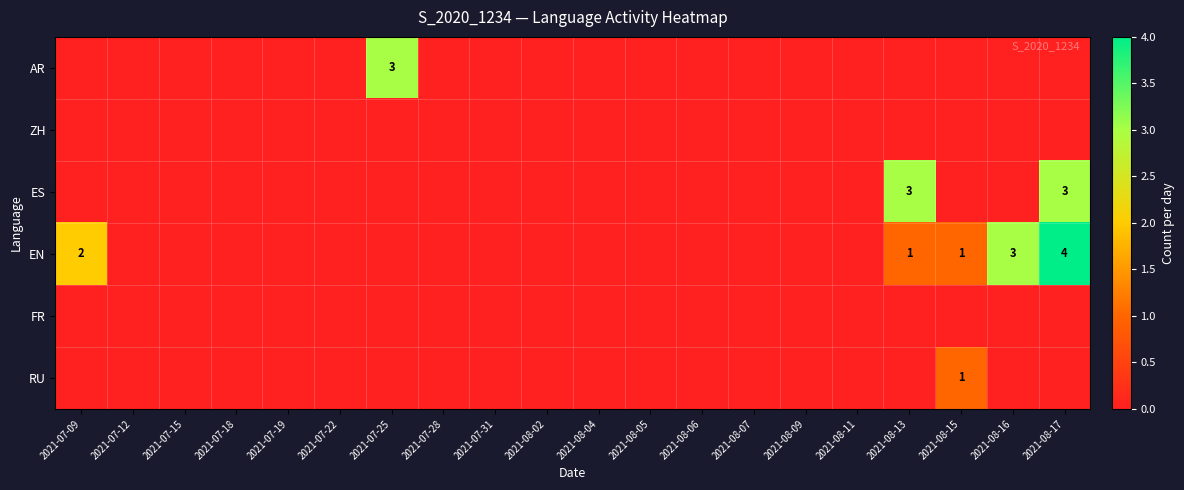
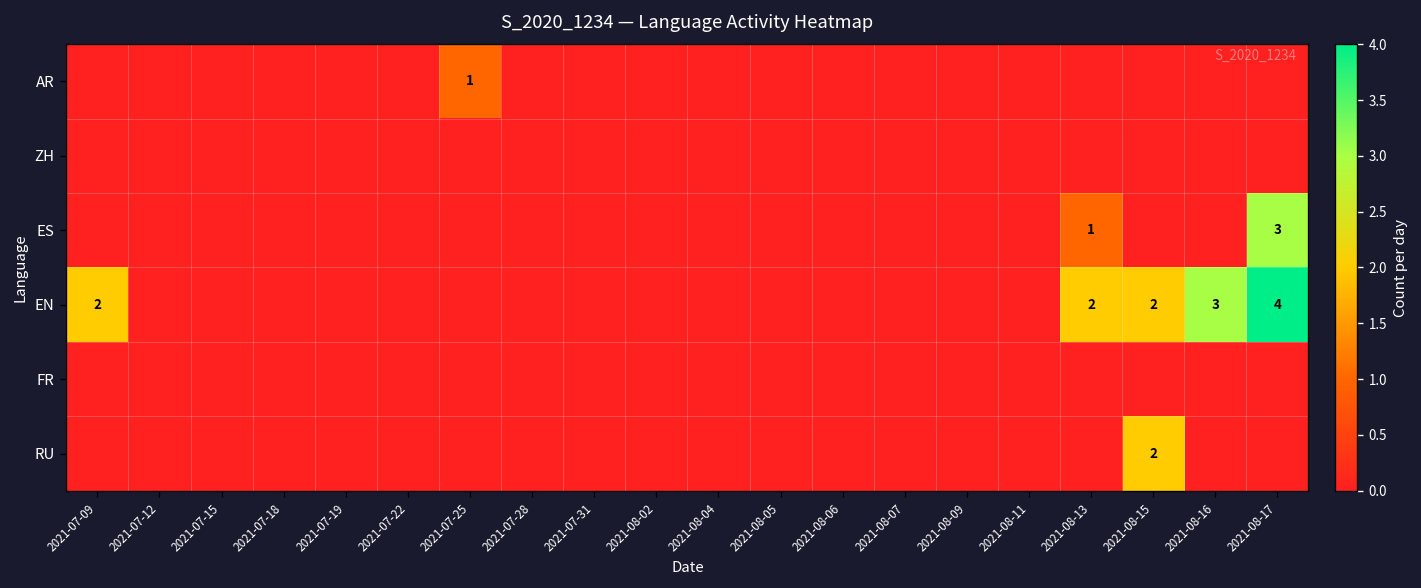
  {
    "AR": {
-     "2021-07-25": 3
+     "2021-07-25": 1
    },
    "ES": {
-     "2021-08-13": 3,
+     "2021-08-13": 1,
      "2021-08-17": 3
    },
    "EN": {
      "2021-07-09": 2,
-     "2021-08-13": 1,
-     "2021-08-15": 1,
+     "2021-08-13": 2,
+     "2021-08-15": 2,
      "2021-08-16": 3,
      "2021-08-17": 4
    },
    "RU": {
-     "2021-08-15": 1
+     "2021-08-15": 2
    }
  }
